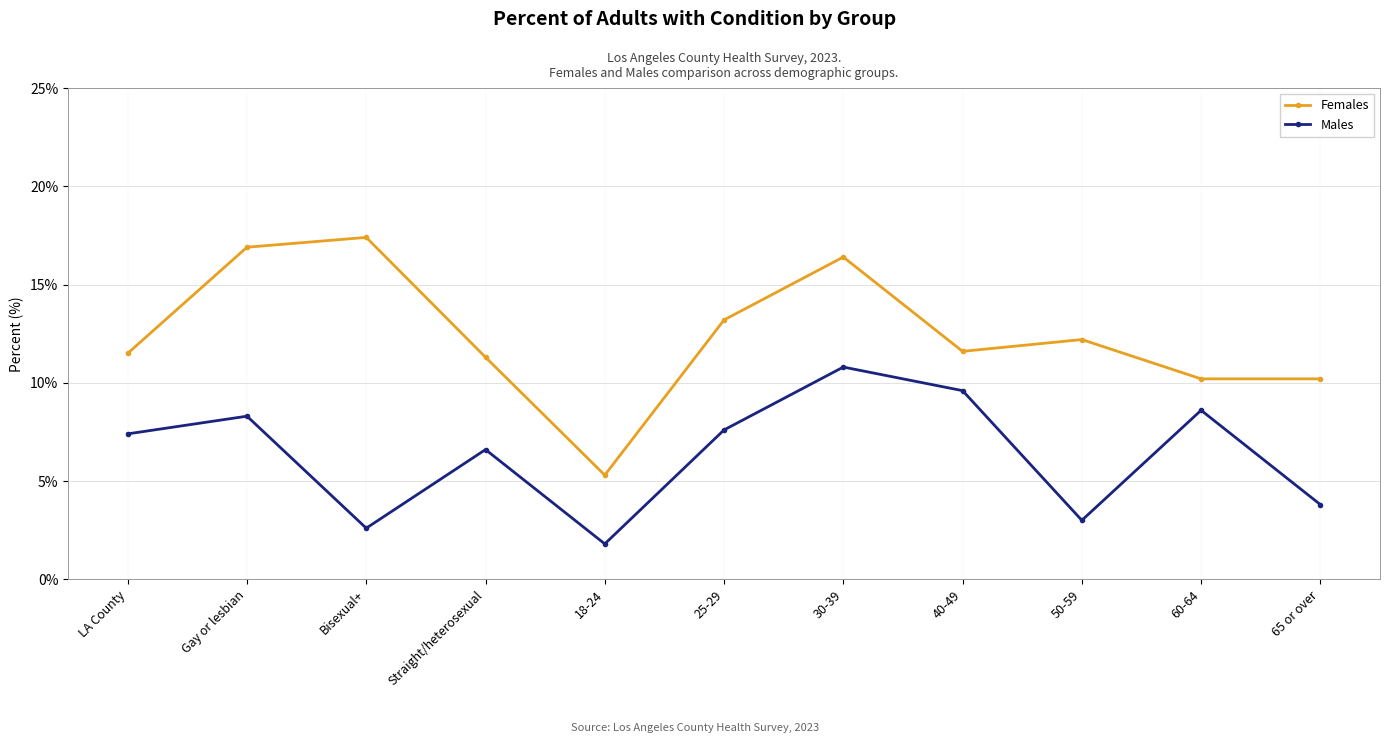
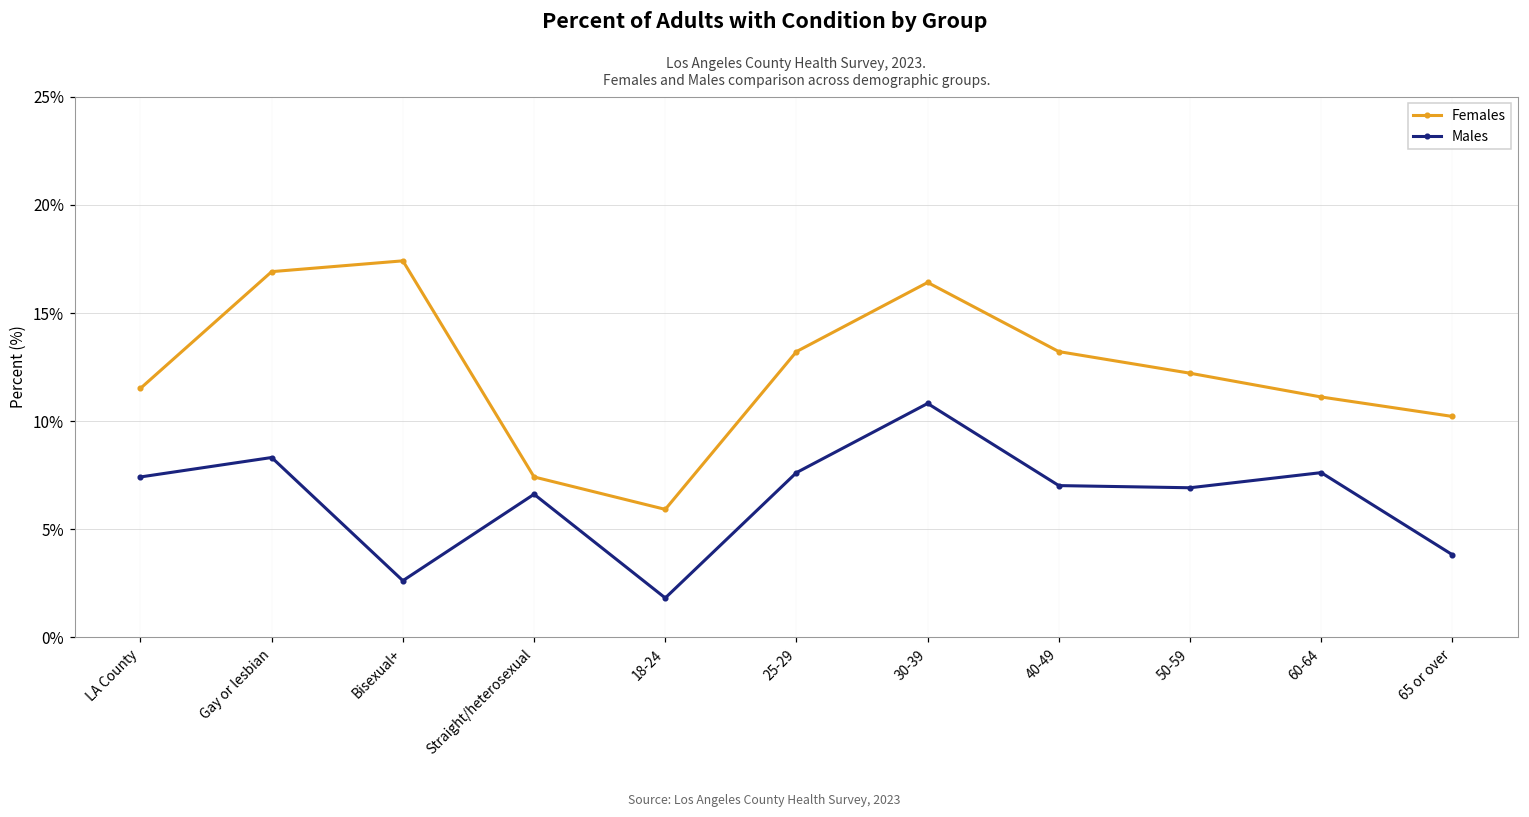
  {
    "Females": {
      "LA County": "11.5%",
      "Gay or lesbian": "16.9%",
      "Bisexual+": "17.4%",
-     "Straight/heterosexual": "11.3%",
-     "18-24": "5.3%",
+     "Straight/heterosexual": "7.4%",
+     "18-24": "5.9%",
      "25-29": "13.2%",
      "30-39": "16.4%",
-     "40-49": "11.6%",
+     "40-49": "13.2%",
      "50-59": "12.2%",
-     "60-64": "10.2%",
+     "60-64": "11.1%",
      "65 or over": "10.2%"
    },
    "Males": {
      "LA County": "7.4%",
      "Gay or lesbian": "8.3%",
      "Bisexual+": "2.6%",
      "Straight/heterosexual": "6.6%",
      "18-24": "1.8%",
      "25-29": "7.6%",
      "30-39": "10.8%",
-     "40-49": "9.6%",
-     "50-59": "3.0%",
-     "60-64": "8.6%",
+     "40-49": "7.0%",
+     "50-59": "6.9%",
+     "60-64": "7.6%",
      "65 or over": "3.8%"
    }
  }
